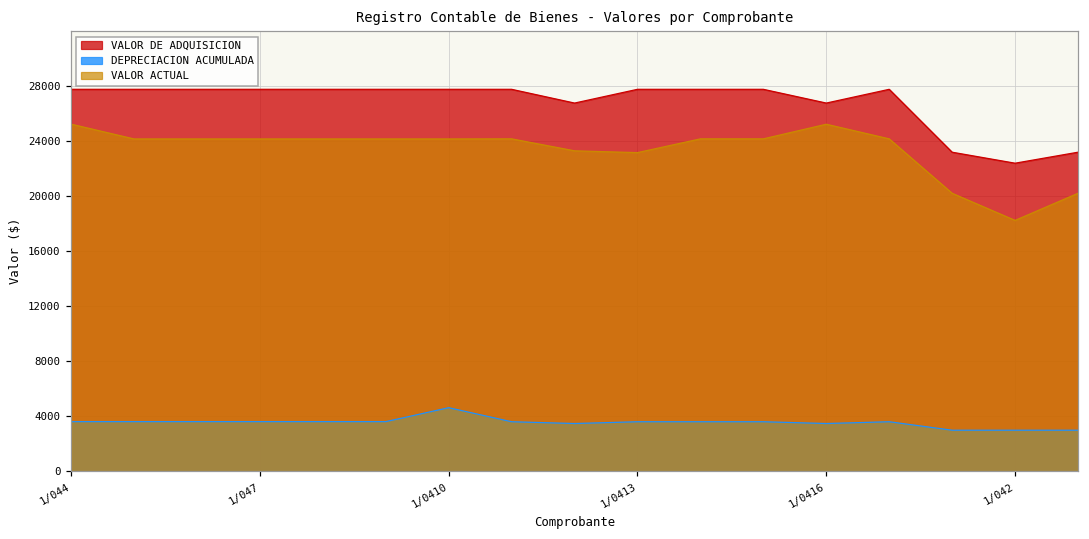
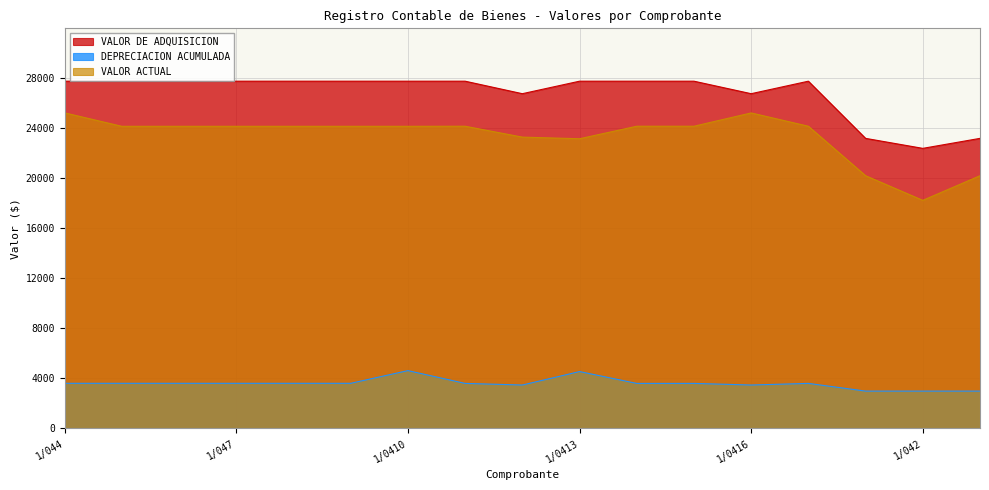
  {
    "VALOR DE ADQUISICION": {
      "1/044": 27800,
      "1/047": 27800,
      "1/0410": 27800,
      "1/0413": 27800,
      "1/0416": 26800,
      "1/042": 22400
    },
    "DEPRECIACION ACUMULADA": {
      "1/044": 3600,
      "1/047": 3600,
      "1/0410": 4600,
-     "1/0413": 3600,
+     "1/0413": 4500,
      "1/0416": 3500,
      "1/042": 3000
    },
    "VALOR ACTUAL": {
      "1/044": 25200,
      "1/047": 24200,
      "1/0410": 24200,
      "1/0413": 23200,
      "1/0416": 25200,
      "1/042": 18200
    }
  }
